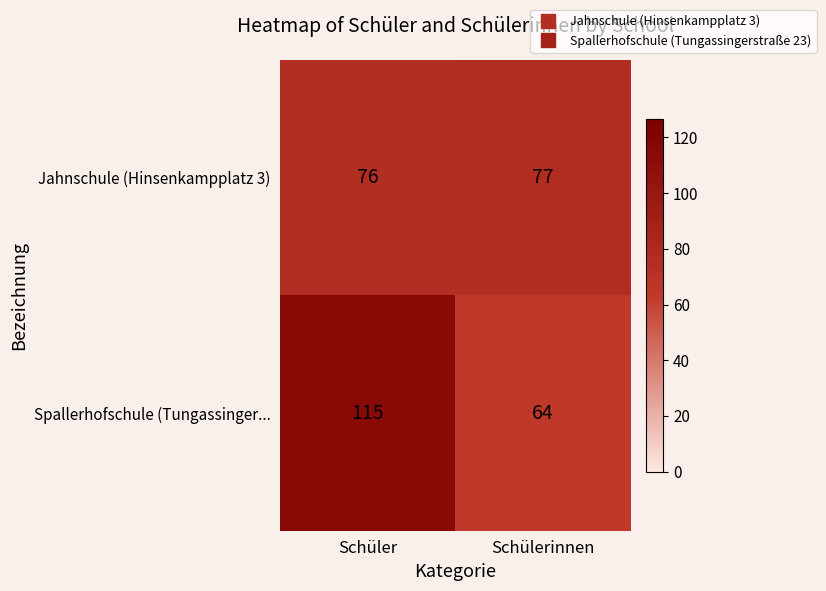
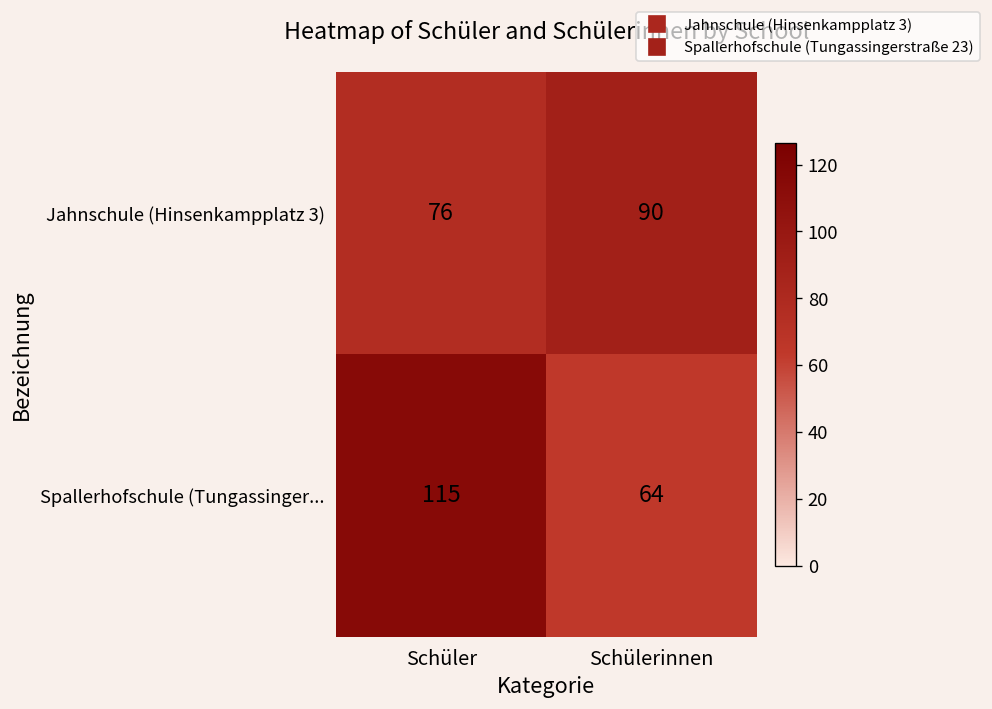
  {
    "Jahnschule (Hinsenkampplatz 3)": {
      "Schüler": 76,
-     "Schülerinnen": 77
+     "Schülerinnen": 90
    },
    "Spallerhofschule (Tungassinger...": {
      "Schüler": 115,
      "Schülerinnen": 64
    }
  }
